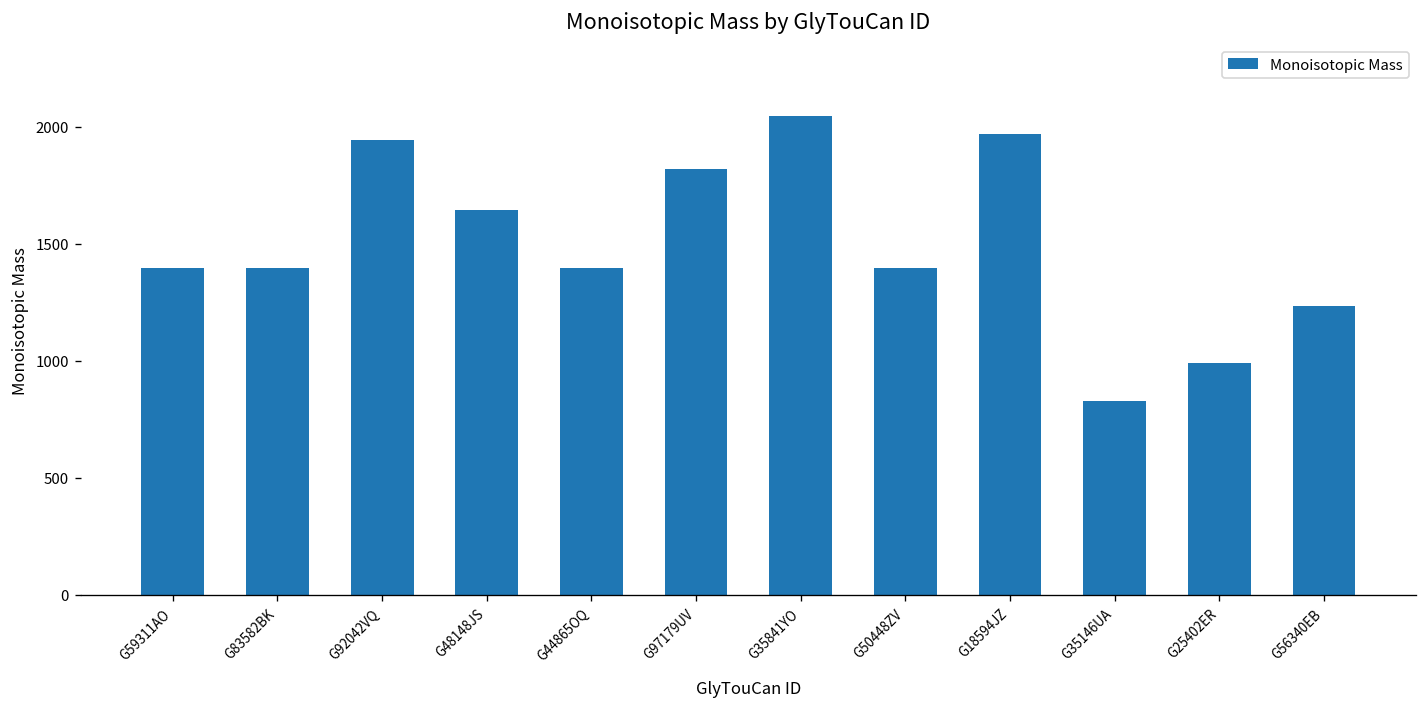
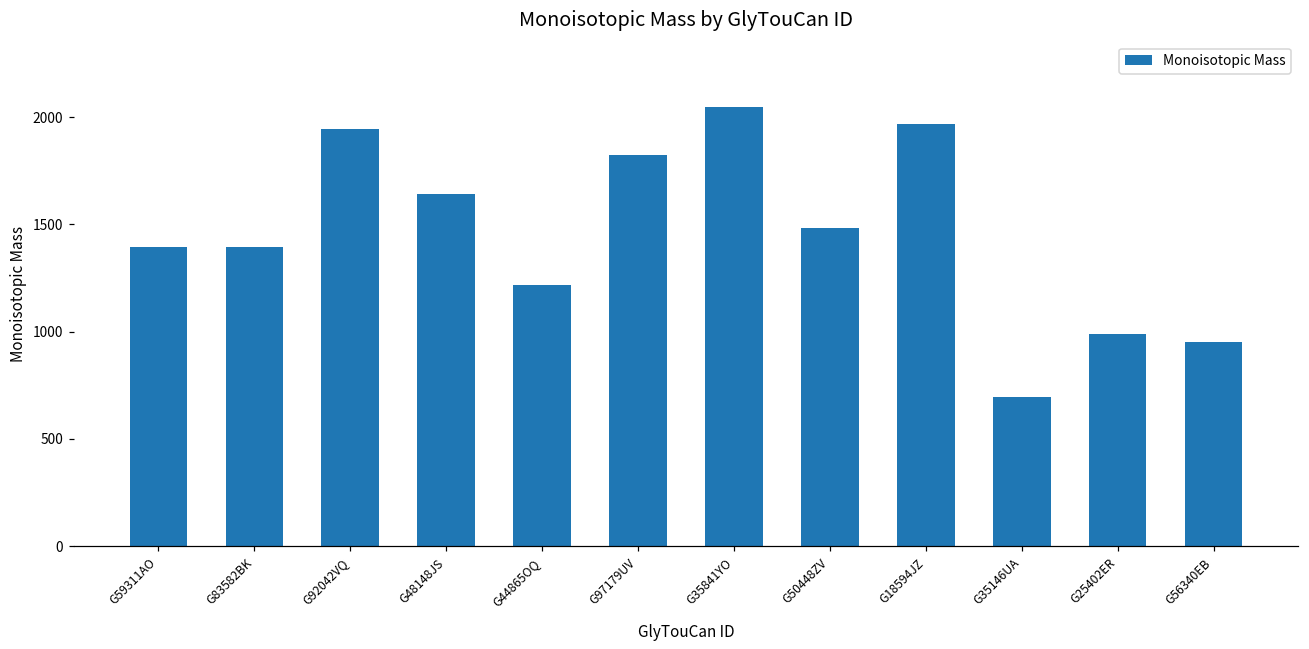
  {
    "G59311AO": 1400,
    "G83582BK": 1400,
    "G92042VQ": 1940,
    "G48148JS": 1640,
-   "G44865OQ": 1400,
+   "G44865OQ": 1220,
    "G97179UV": 1820,
    "G35841YO": 2040,
-   "G50448ZV": 1400,
+   "G50448ZV": 1480,
    "G18594JZ": 1970,
-   "G35146UA": 830,
+   "G35146UA": 690,
    "G25402ER": 990,
-   "G56340EB": 1230
+   "G56340EB": 950
  }
